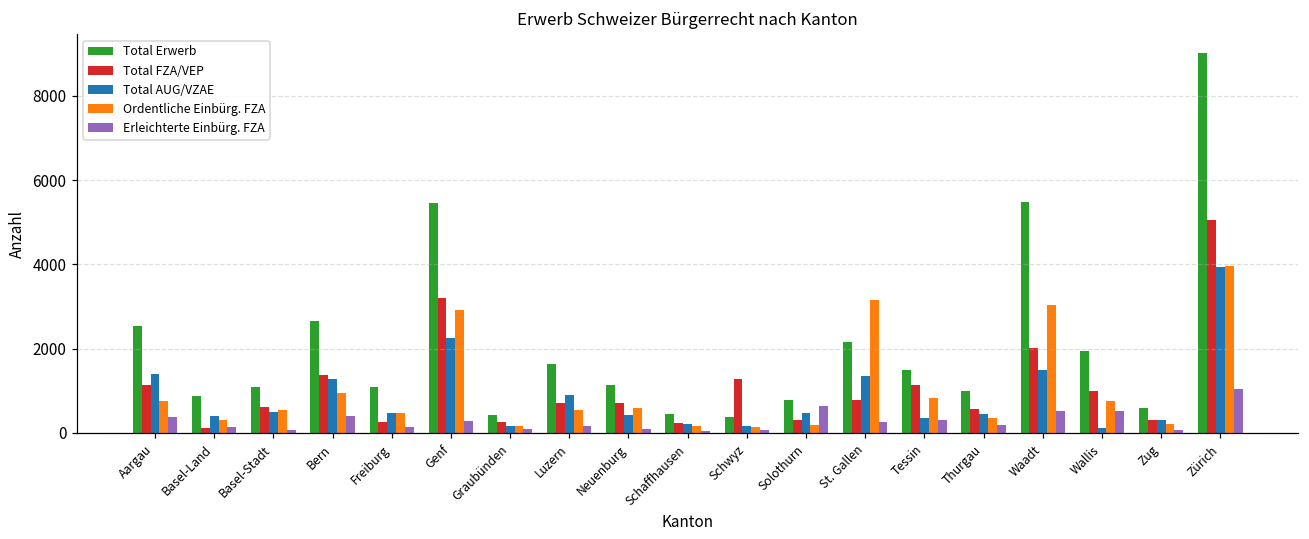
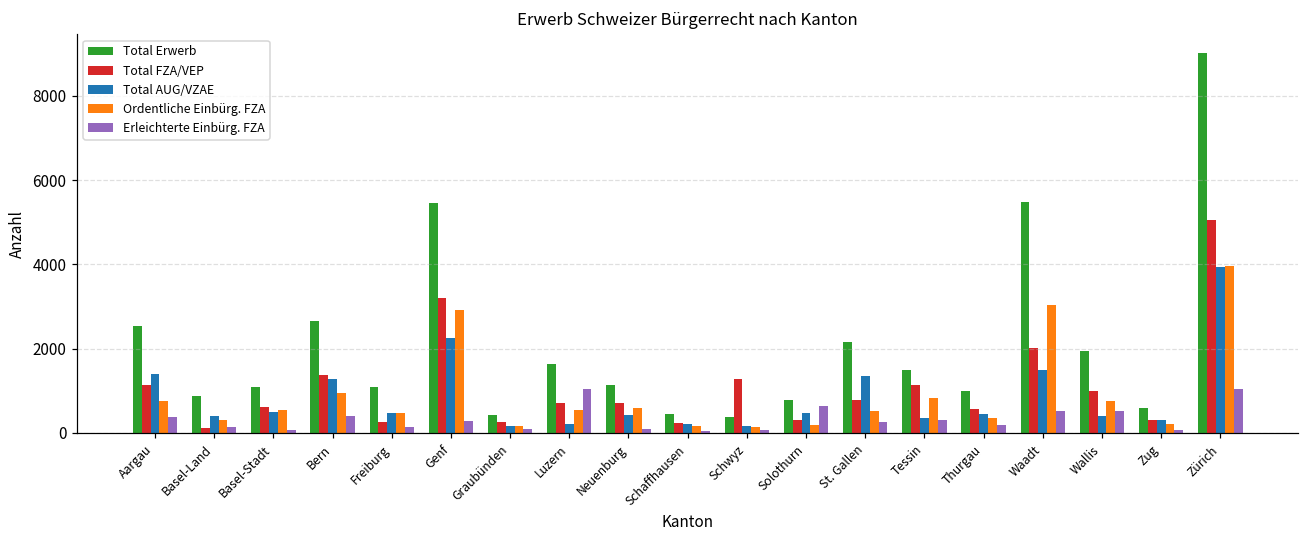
  {
    "Total Erwerb": {
      "Aargau": 2500,
      "Basel-Land": 900,
      "Basel-Stadt": 1100,
      "Bern": 2700,
      "Freiburg": 1100,
      "Genf": 5500,
      "Graubünden": 400,
      "Luzern": 1600,
      "Neuenburg": 1100,
      "Schaffhausen": 500,
      "Schwyz": 400,
      "Solothurn": 800,
      "St. Gallen": 2100,
      "Tessin": 1500,
      "Thurgau": 1000,
      "Waadt": 5500,
      "Wallis": 1900,
      "Zug": 600,
      "Zürich": 9000
    },
    "Total FZA/VEP": {
      "Aargau": 1100,
      "Basel-Land": 100,
      "Basel-Stadt": 600,
      "Bern": 1400,
      "Freiburg": 300,
      "Genf": 3200,
      "Graubünden": 300,
      "Luzern": 700,
      "Neuenburg": 700,
      "Schaffhausen": 200,
      "Schwyz": 1300,
      "Solothurn": 300,
      "St. Gallen": 800,
      "Tessin": 1100,
      "Thurgau": 600,
      "Waadt": 2000,
      "Wallis": 1000,
      "Zug": 300,
      "Zürich": 5100
    },
    "Total AUG/VZAE": {
      "Aargau": 1400,
      "Basel-Land": 400,
      "Basel-Stadt": 500,
      "Bern": 1300,
      "Freiburg": 500,
      "Genf": 2200,
      "Graubünden": 200,
-     "Luzern": 900,
+     "Luzern": 200,
      "Neuenburg": 400,
      "Schaffhausen": 200,
      "Schwyz": 200,
      "Solothurn": 500,
      "St. Gallen": 1400,
      "Tessin": 400,
      "Thurgau": 400,
      "Waadt": 1500,
-     "Wallis": 100,
+     "Wallis": 400,
      "Zug": 300,
      "Zürich": 3900
    },
    "Ordentliche Einbürg. FZA": {
      "Aargau": 700,
      "Basel-Land": 300,
      "Basel-Stadt": 500,
      "Bern": 900,
      "Freiburg": 500,
      "Genf": 2900,
      "Graubünden": 200,
      "Luzern": 500,
      "Neuenburg": 600,
      "Schaffhausen": 200,
      "Schwyz": 100,
      "Solothurn": 200,
-     "St. Gallen": 3200,
+     "St. Gallen": 500,
      "Tessin": 800,
      "Thurgau": 400,
      "Waadt": 3000,
      "Wallis": 800,
      "Zug": 200,
      "Zürich": 4000
    },
    "Erleichterte Einbürg. FZA": {
      "Aargau": 400,
      "Basel-Land": 200,
      "Basel-Stadt": 100,
      "Bern": 400,
      "Freiburg": 100,
      "Genf": 300,
      "Graubünden": 100,
-     "Luzern": 200,
+     "Luzern": 1000,
      "Neuenburg": 100,
      "Schwyz": 100,
      "Solothurn": 600,
      "St. Gallen": 300,
      "Tessin": 300,
      "Thurgau": 200,
      "Waadt": 500,
      "Wallis": 500,
      "Zug": 100,
      "Zürich": 1100
    }
  }
